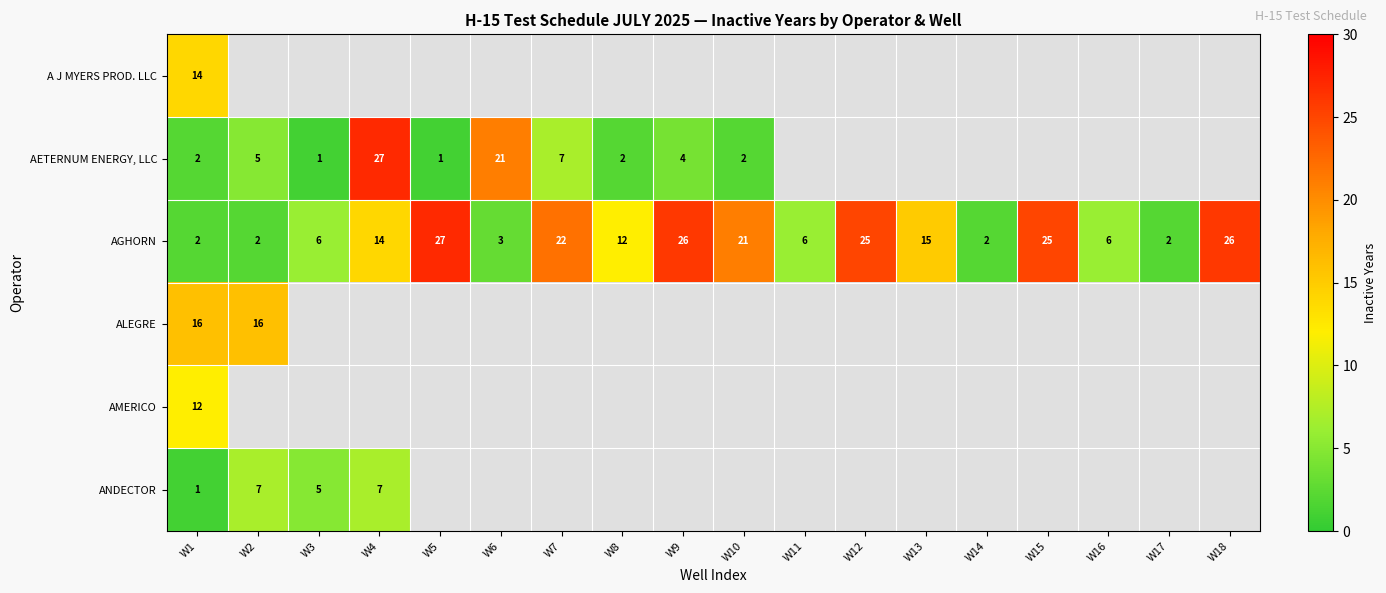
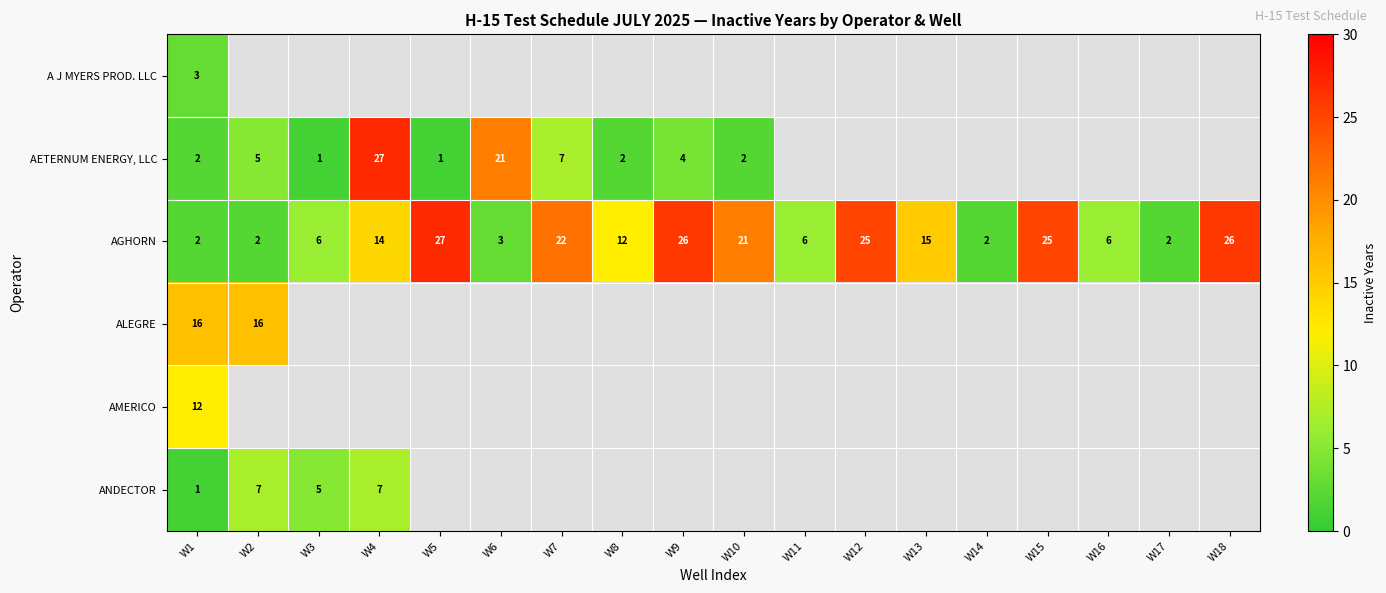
  {
    "A J MYERS PROD. LLC": {
-     "W1": 14
+     "W1": 3
    },
    "AETERNUM ENERGY, LLC": {
      "W1": 2,
      "W2": 5,
      "W3": 1,
      "W4": 27,
      "W5": 1,
      "W6": 21,
      "W7": 7,
      "W8": 2,
      "W9": 4,
      "W10": 2
    },
    "AGHORN": {
      "W1": 2,
      "W2": 2,
      "W3": 6,
      "W4": 14,
      "W5": 27,
      "W6": 3,
      "W7": 22,
      "W8": 12,
      "W9": 26,
      "W10": 21,
      "W11": 6,
      "W12": 25,
      "W13": 15,
      "W14": 2,
      "W15": 25,
      "W16": 6,
      "W17": 2,
      "W18": 26
    },
    "ALEGRE": {
      "W1": 16,
      "W2": 16
    },
    "AMERICO": {
      "W1": 12
    },
    "ANDECTOR": {
      "W1": 1,
      "W2": 7,
      "W3": 5,
      "W4": 7
    }
  }
